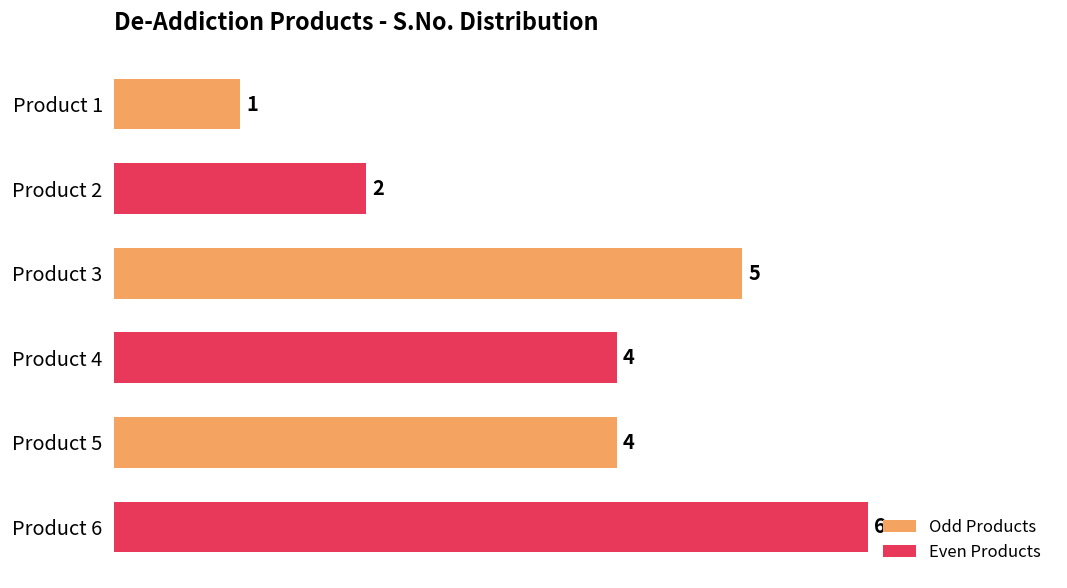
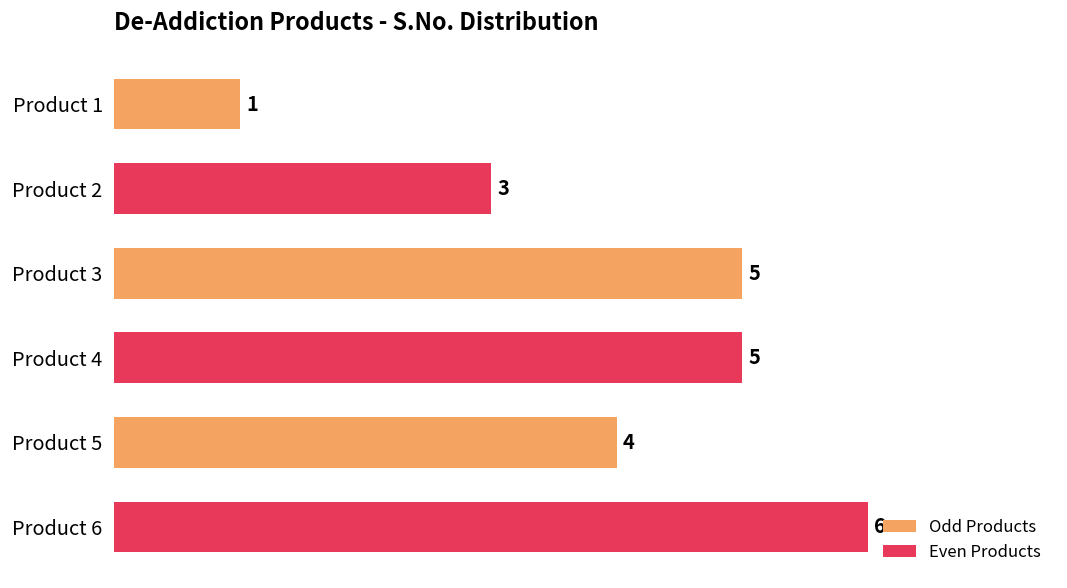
  {
    "Product 1": 1,
-   "Product 2": 2,
+   "Product 2": 3,
    "Product 3": 5,
-   "Product 4": 4,
+   "Product 4": 5,
    "Product 5": 4,
    "Product 6": 6
  }
